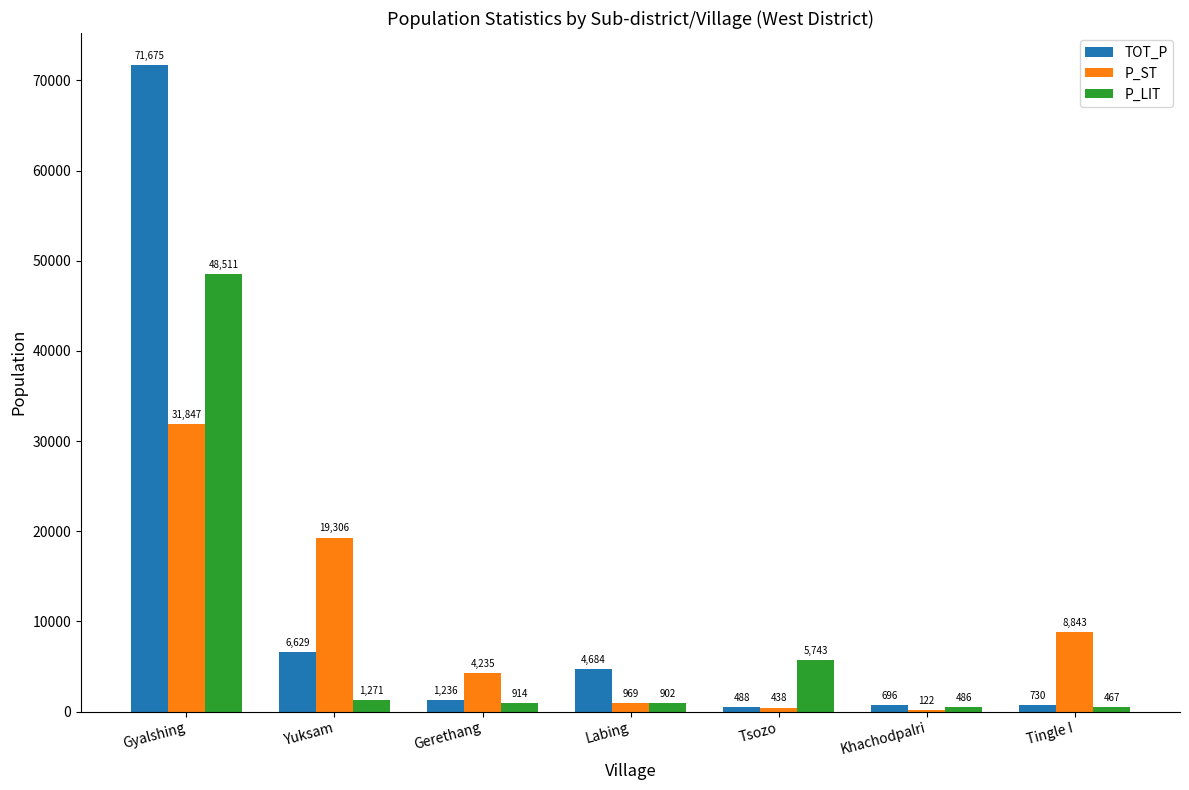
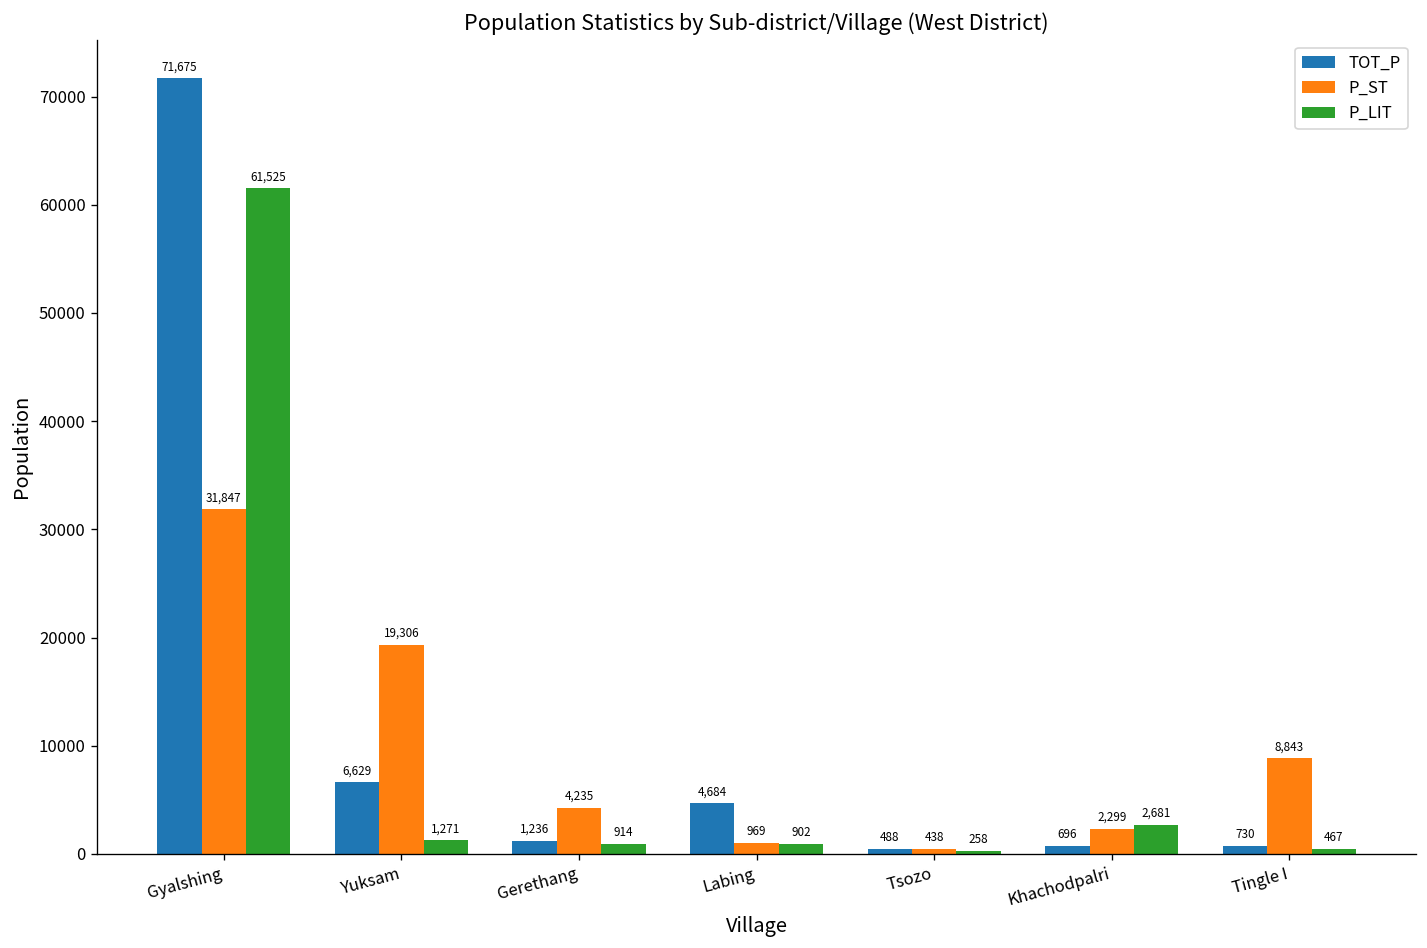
  {
    "TOT_P": {
      "Gyalshing": "71,675",
      "Yuksam": "6,629",
      "Gerethang": "1,236",
      "Labing": "4,684",
      "Tsozo": "488",
      "Khachodpalri": "696",
      "Tingle I": "730"
    },
    "P_ST": {
      "Gyalshing": "31,847",
      "Yuksam": "19,306",
      "Gerethang": "4,235",
      "Labing": "969",
      "Tsozo": "438",
-     "Khachodpalri": "122",
+     "Khachodpalri": "2,299",
      "Tingle I": "8,843"
    },
    "P_LIT": {
-     "Gyalshing": "48,511",
+     "Gyalshing": "61,525",
      "Yuksam": "1,271",
      "Gerethang": "914",
      "Labing": "902",
-     "Tsozo": "5,743",
-     "Khachodpalri": "486",
+     "Tsozo": "258",
+     "Khachodpalri": "2,681",
      "Tingle I": "467"
    }
  }
